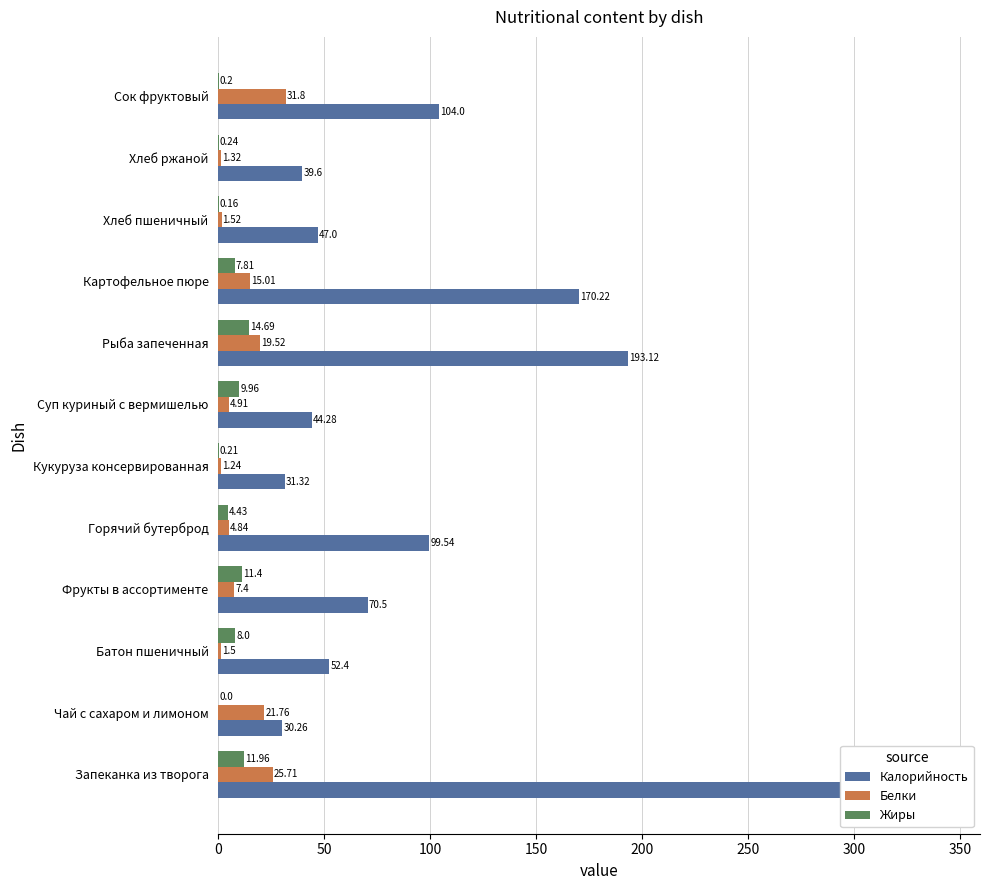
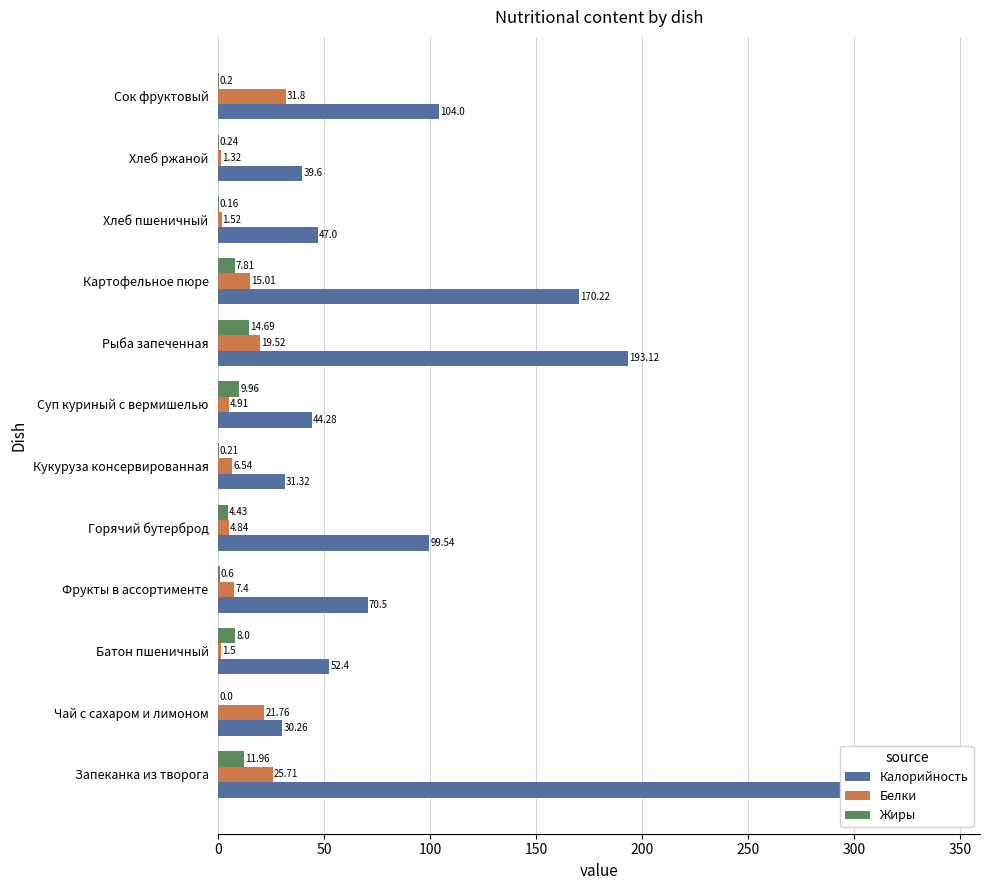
  {
    "Калорийность": {
      "Сок фруктовый": 104.0,
      "Хлеб ржаной": 39.6,
      "Хлеб пшеничный": 47.0,
      "Картофельное пюре": 170.22,
      "Рыба запеченная": 193.12,
      "Суп куриный с вермишелью": 44.28,
      "Кукуруза консервированная": 31.32,
      "Горячий бутерброд": 99.54,
      "Фрукты в ассортименте": 70.5,
      "Батон пшеничный": 52.4,
      "Чай с сахаром и лимоном": 30.26
    },
    "Белки": {
      "Сок фруктовый": 31.8,
      "Хлеб ржаной": 1.32,
      "Хлеб пшеничный": 1.52,
      "Картофельное пюре": 15.01,
      "Рыба запеченная": 19.52,
      "Суп куриный с вермишелью": 4.91,
-     "Кукуруза консервированная": 1.24,
+     "Кукуруза консервированная": 6.54,
      "Горячий бутерброд": 4.84,
      "Фрукты в ассортименте": 7.4,
      "Батон пшеничный": 1.5,
      "Чай с сахаром и лимоном": 21.76,
      "Запеканка из творога": 25.71
    },
    "Жиры": {
      "Сок фруктовый": 0.2,
      "Хлеб ржаной": 0.24,
      "Хлеб пшеничный": 0.16,
      "Картофельное пюре": 7.81,
      "Рыба запеченная": 14.69,
      "Суп куриный с вермишелью": 9.96,
      "Кукуруза консервированная": 0.21,
      "Горячий бутерброд": 4.43,
-     "Фрукты в ассортименте": 11.4,
+     "Фрукты в ассортименте": 0.6,
      "Батон пшеничный": 8.0,
      "Чай с сахаром и лимоном": 0.0,
      "Запеканка из творога": 11.96
    }
  }
